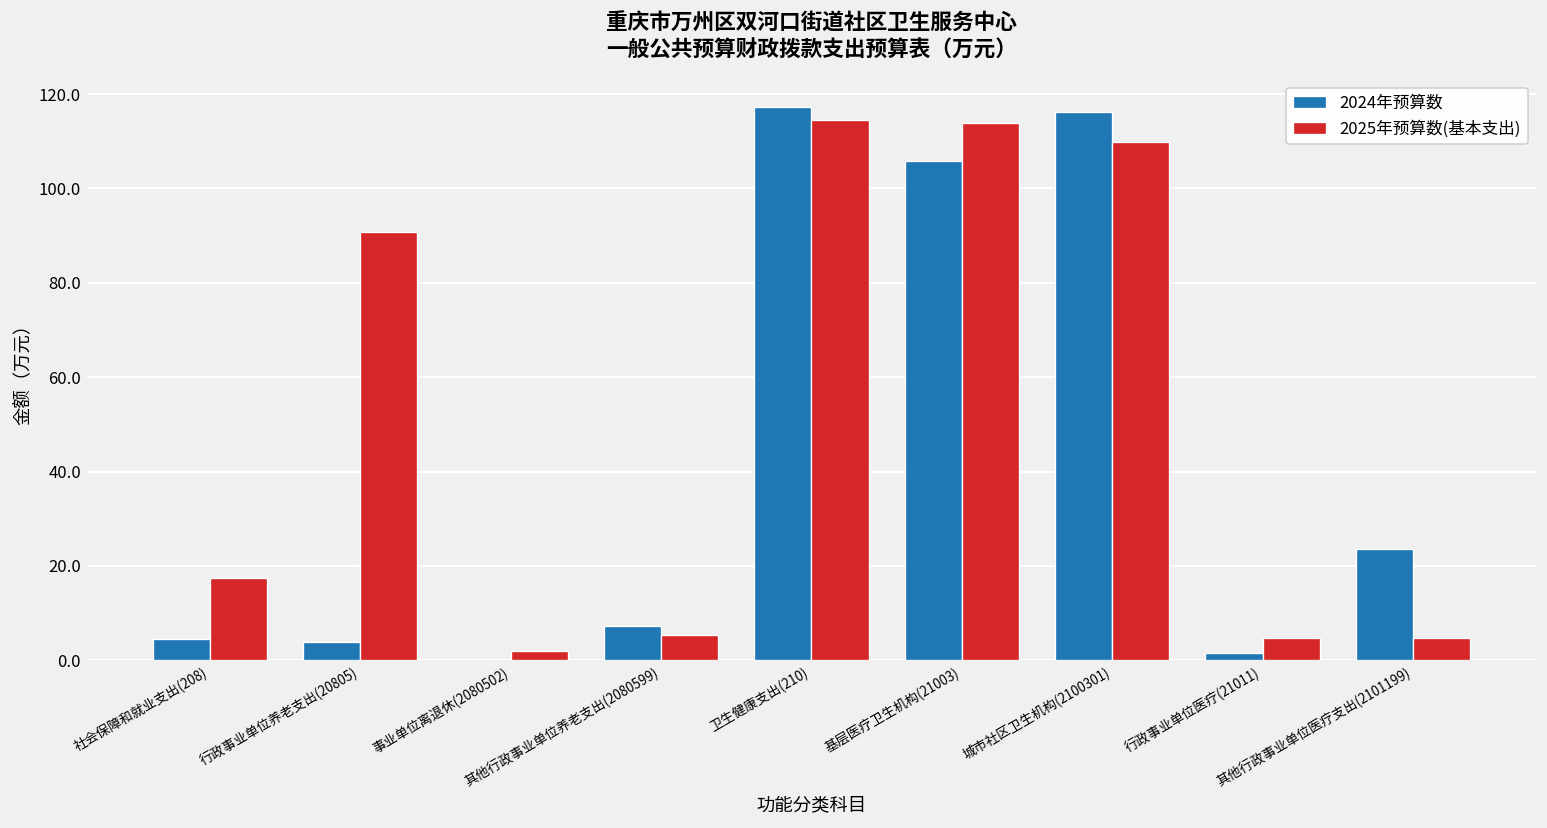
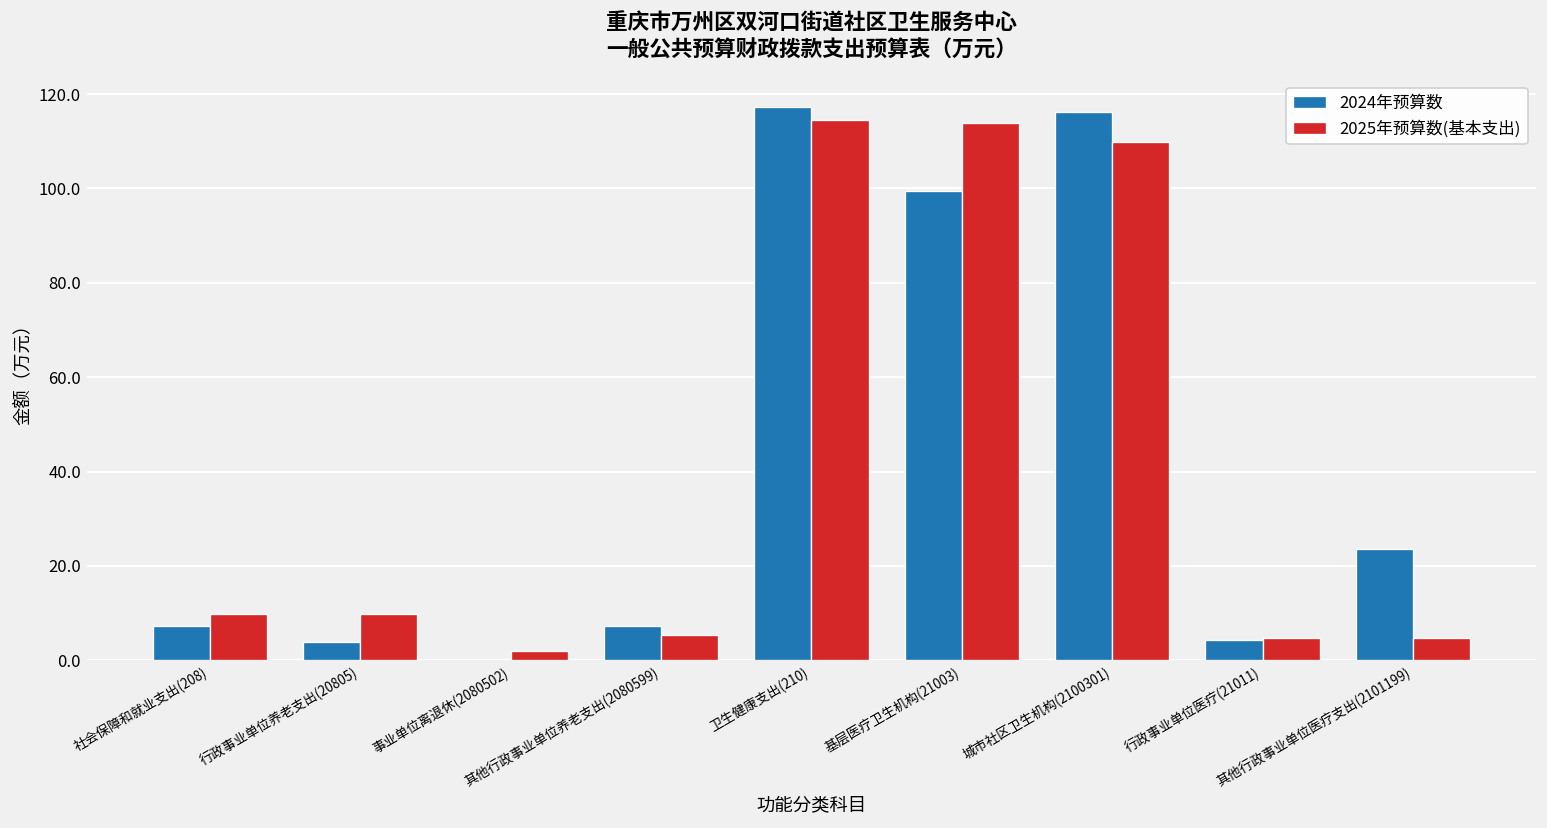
  {
    "2024年预算数": {
-     "社会保障和就业支出(208)": 5,
+     "社会保障和就业支出(208)": 7,
      "行政事业单位养老支出(20805)": 4,
      "事业单位离退休(2080502)": 0,
      "其他行政事业单位养老支出(2080599)": 7,
      "卫生健康支出(210)": 117,
-     "基层医疗卫生机构(21003)": 106,
+     "基层医疗卫生机构(21003)": 99,
      "城市社区卫生机构(2100301)": 116,
-     "行政事业单位医疗(21011)": 2,
+     "行政事业单位医疗(21011)": 4,
      "其他行政事业单位医疗支出(2101199)": 24
    },
    "2025年预算数(基本支出)": {
-     "社会保障和就业支出(208)": 17,
-     "行政事业单位养老支出(20805)": 91,
+     "社会保障和就业支出(208)": 10,
+     "行政事业单位养老支出(20805)": 10,
      "事业单位离退休(2080502)": 2,
      "其他行政事业单位养老支出(2080599)": 5,
      "卫生健康支出(210)": 115,
      "基层医疗卫生机构(21003)": 114,
      "城市社区卫生机构(2100301)": 110,
      "行政事业单位医疗(21011)": 5,
      "其他行政事业单位医疗支出(2101199)": 5
    }
  }
